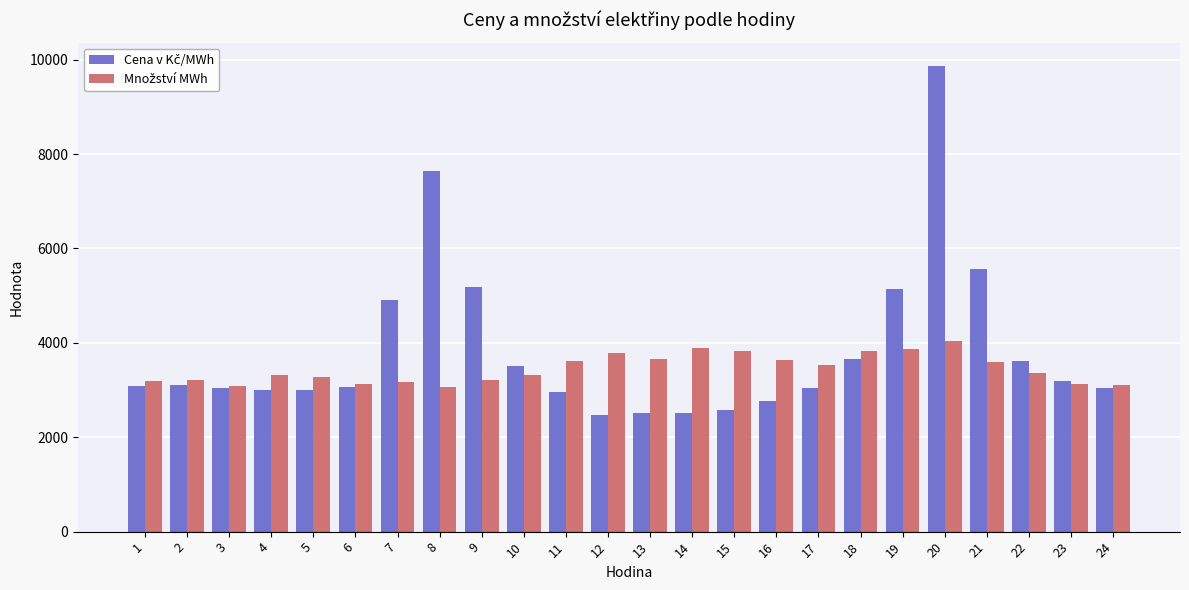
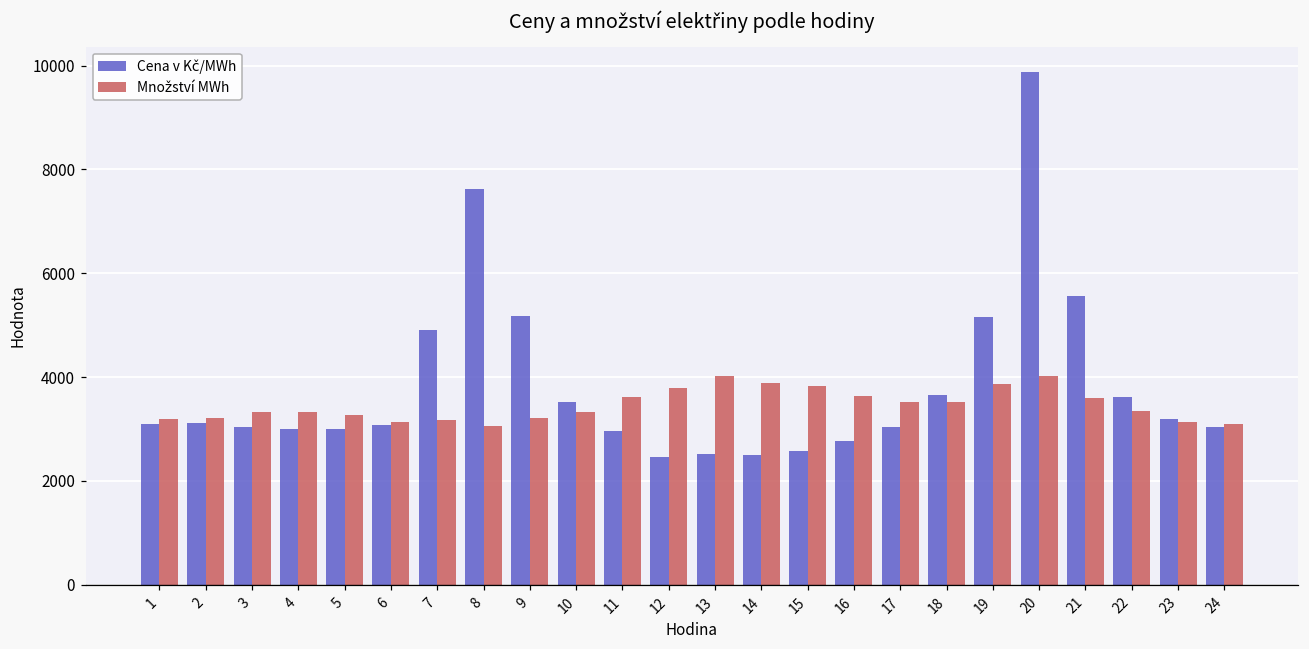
  {
    "Cena v Kč/MWh": {
      "1": 3100,
      "2": 3100,
      "3": 3000,
      "4": 3000,
      "5": 3000,
      "6": 3100,
      "7": 4900,
      "8": 7600,
      "9": 5200,
      "10": 3500,
      "11": 3000,
      "12": 2500,
      "13": 2500,
      "14": 2500,
      "15": 2600,
      "16": 2800,
      "17": 3000,
      "18": 3700,
      "19": 5100,
      "20": 9900,
      "21": 5600,
      "22": 3600,
      "23": 3200,
      "24": 3000
    },
    "Množství MWh": {
      "1": 3200,
      "2": 3200,
-     "3": 3100,
+     "3": 3300,
      "4": 3300,
      "5": 3300,
      "6": 3100,
      "7": 3200,
      "8": 3100,
      "9": 3200,
      "10": 3300,
      "11": 3600,
      "12": 3800,
-     "13": 3700,
+     "13": 4000,
      "14": 3900,
      "15": 3800,
      "16": 3600,
      "17": 3500,
-     "18": 3800,
+     "18": 3500,
      "19": 3900,
      "20": 4000,
      "21": 3600,
      "22": 3400,
      "23": 3100,
      "24": 3100
    }
  }
